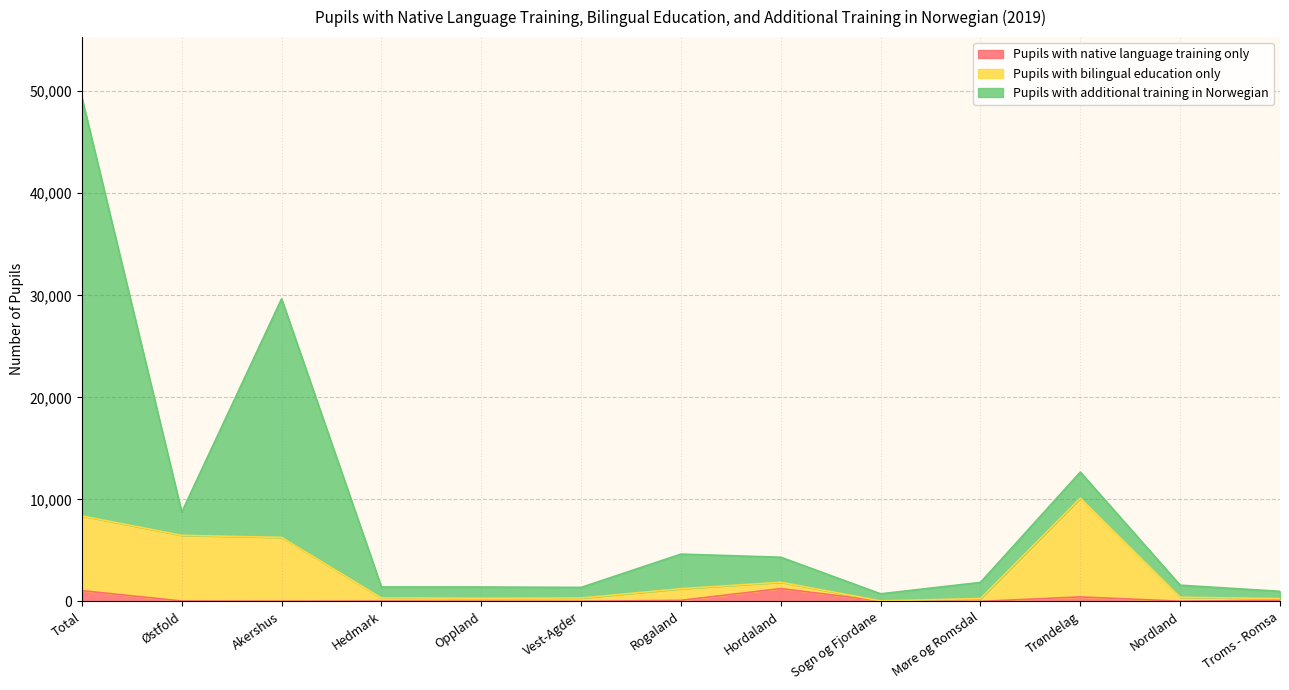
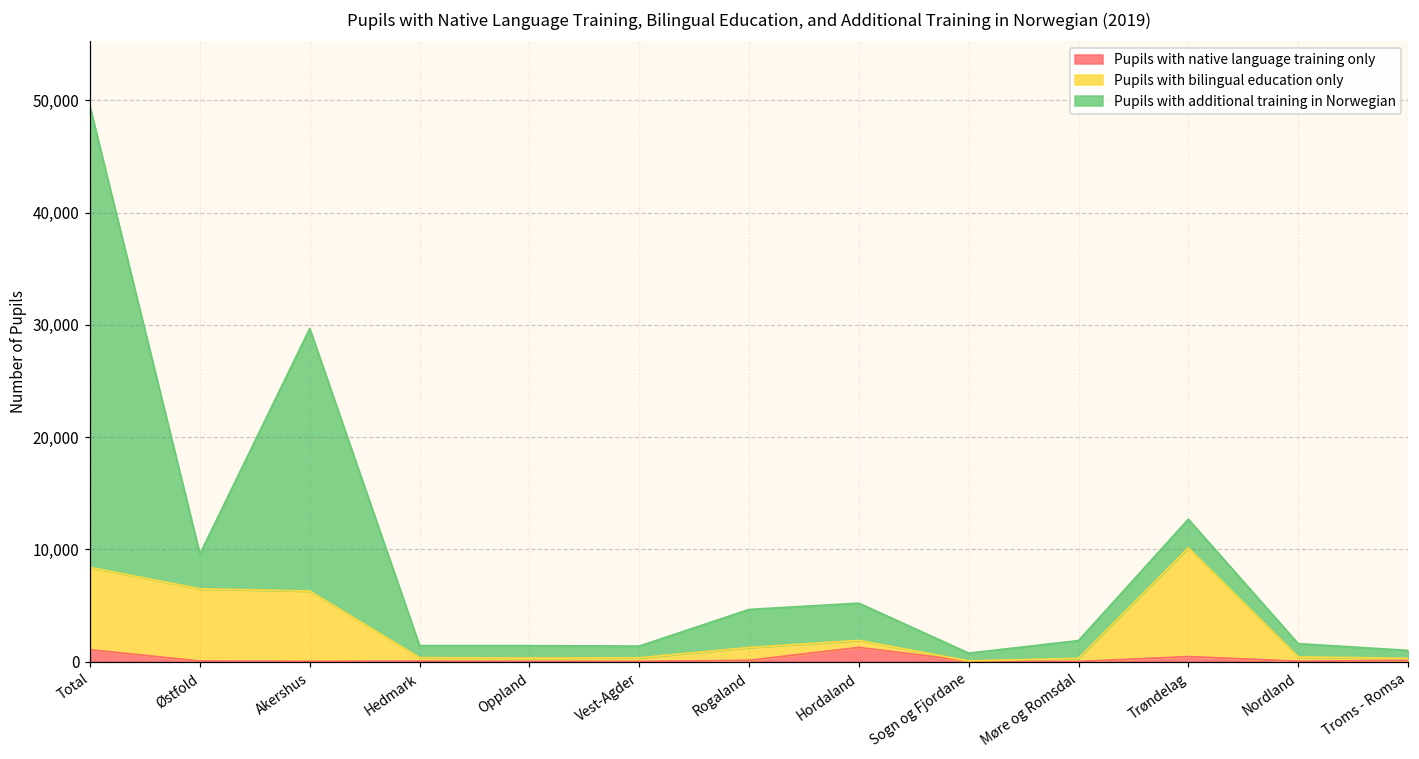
  {
    "Pupils with native language training only": {
      "Total": "1,100",
      "Østfold": "0",
      "Akershus": "0",
      "Hedmark": "0",
      "Oppland": "0",
      "Vest-Agder": "0",
      "Rogaland": "100",
      "Hordaland": "1,300",
      "Møre og Romsdal": "0",
      "Trøndelag": "400",
      "Nordland": "0"
    },
    "Pupils with bilingual education only": {
      "Total": "7,300",
      "Østfold": "6,400",
      "Akershus": "6,300",
      "Hedmark": "300",
      "Oppland": "300",
      "Vest-Agder": "300",
      "Rogaland": "1,100",
      "Hordaland": "600",
      "Møre og Romsdal": "300",
      "Trøndelag": "9,700",
      "Nordland": "400"
    },
    "Pupils with additional training in Norwegian": {
      "Total": "41,000",
-     "Østfold": "2,300",
+     "Østfold": "3,100",
      "Akershus": "23,400",
      "Hedmark": "1,100",
      "Oppland": "1,100",
      "Vest-Agder": "1,000",
      "Rogaland": "3,400",
-     "Hordaland": "2,500",
+     "Hordaland": "3,300",
      "Sogn og Fjordane": "700",
      "Møre og Romsdal": "1,600",
      "Trøndelag": "2,600",
      "Nordland": "1,200",
      "Troms - Romsa": "700"
    }
  }
